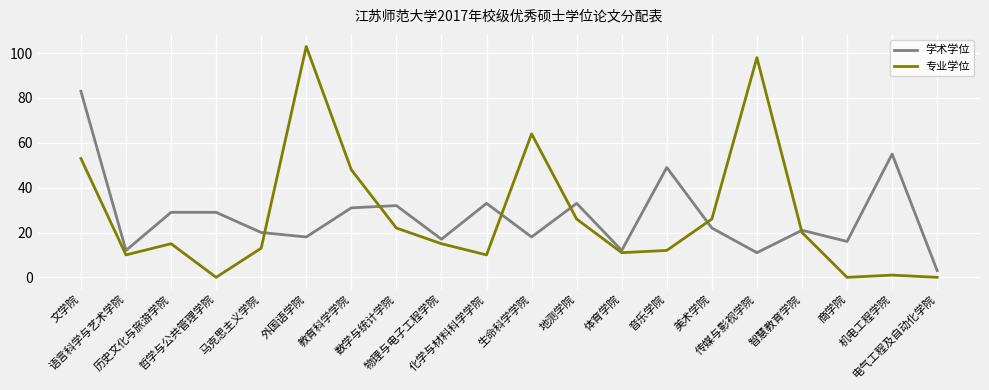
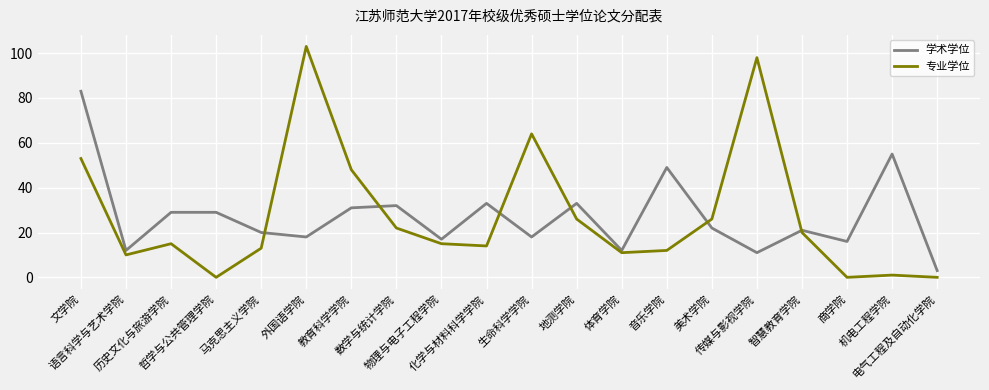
  {
    "学术学位": {
      "文学院": 83,
      "语言科学与艺术学院": 12,
      "历史文化与旅游学院": 29,
      "哲学与公共管理学院": 29,
      "马克思主义学院": 20,
      "外国语学院": 18,
      "教育科学学院": 31,
      "数学与统计学院": 32,
      "物理与电子工程学院": 17,
      "化学与材料科学学院": 33,
      "生命科学学院": 18,
      "地测学院": 33,
      "音乐学院": 49,
      "美术学院": 22,
      "传媒与影视学院": 11,
      "商学院": 16,
      "机电工程学院": 55,
      "电气工程及自动化学院": 3
    },
    "专业学位": {
      "文学院": 53,
      "语言科学与艺术学院": 10,
      "历史文化与旅游学院": 15,
      "哲学与公共管理学院": 0,
      "马克思主义学院": 13,
      "外国语学院": 103,
      "教育科学学院": 48,
      "数学与统计学院": 22,
      "物理与电子工程学院": 15,
-     "化学与材料科学学院": 10,
+     "化学与材料科学学院": 14,
      "生命科学学院": 64,
      "地测学院": 26,
      "音乐学院": 12,
      "美术学院": 26,
      "传媒与影视学院": 98,
      "商学院": 0,
      "机电工程学院": 1,
      "电气工程及自动化学院": 0
    }
  }
